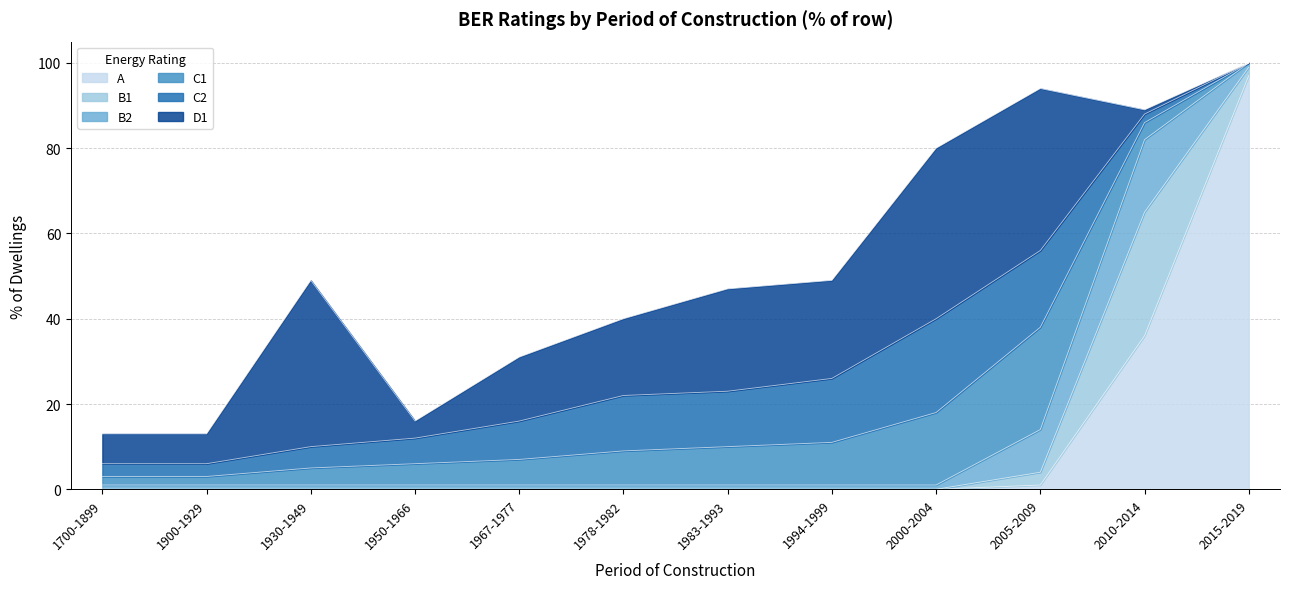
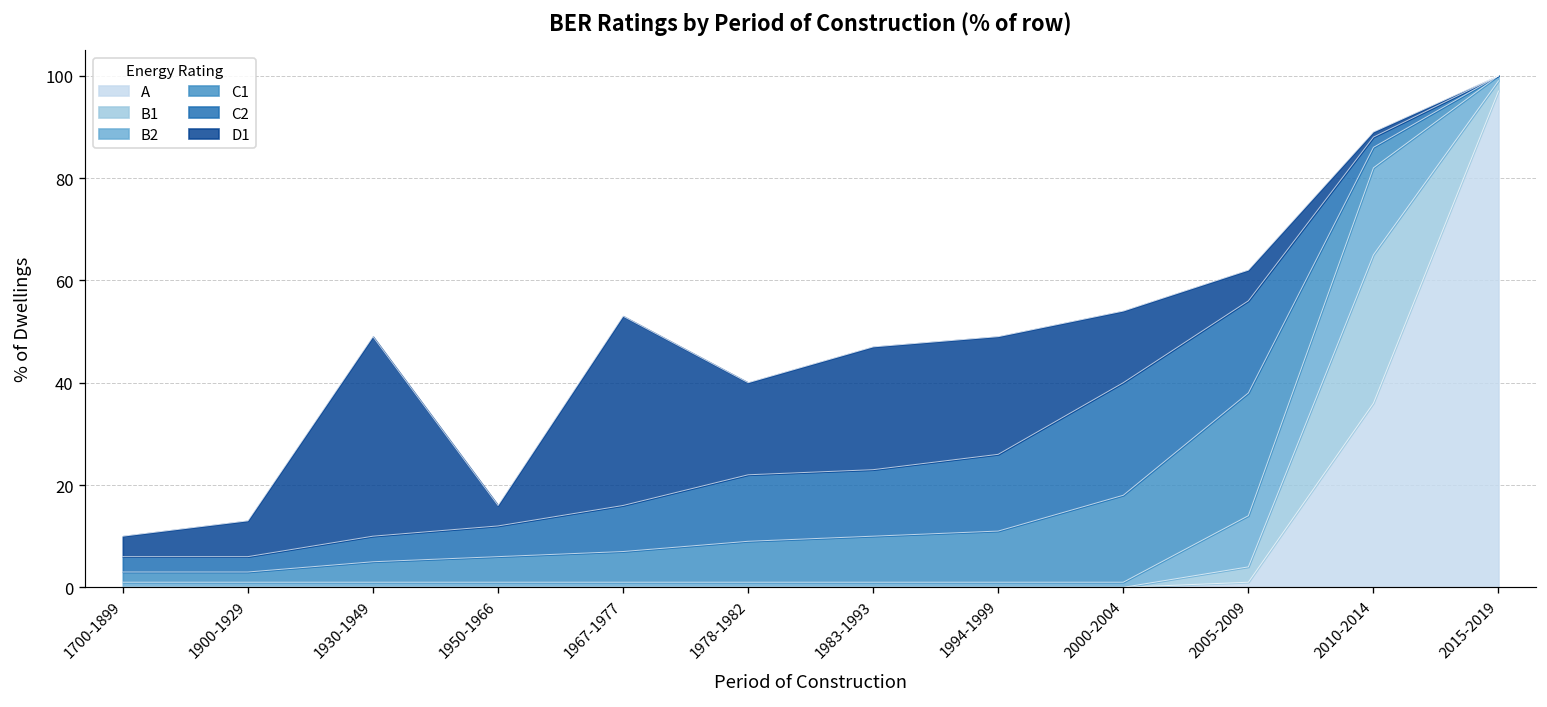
  {
    "D1": {
-     "1700-1899": 7,
+     "1700-1899": 4,
      "1900-1929": 7,
      "1930-1949": 39,
      "1950-1966": 4,
-     "1967-1977": 15,
+     "1967-1977": 37,
      "1978-1982": 18,
      "1983-1993": 24,
      "1994-1999": 23,
-     "2000-2004": 40,
-     "2005-2009": 38,
+     "2000-2004": 14,
+     "2005-2009": 6,
      "2010-2014": 1
    }
  }
